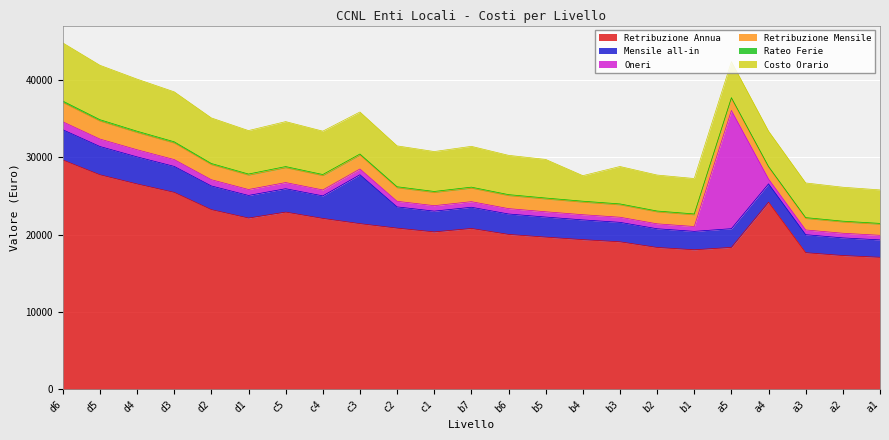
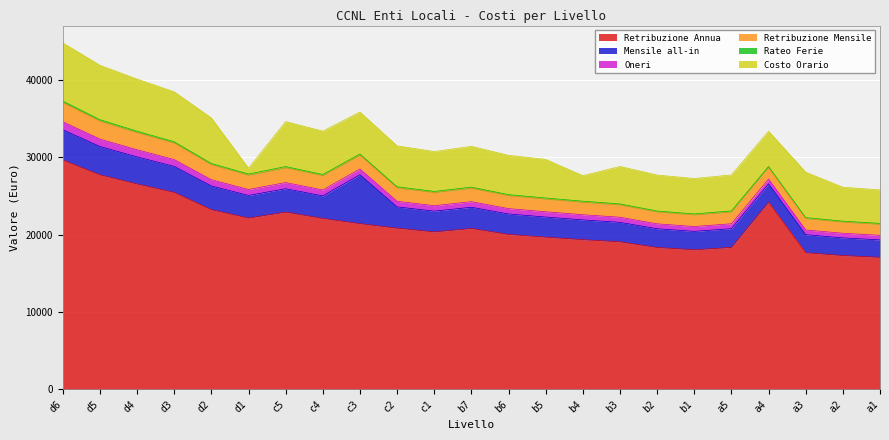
  {
    "Retribuzione Annua": {
      "d6": 30000,
      "d5": 28000,
      "d4": 27000,
      "d3": 25000,
      "d2": 23000,
      "d1": 22000,
      "c5": 23000,
      "c4": 22000,
      "c3": 21000,
      "c2": 21000,
      "c1": 20000,
      "b7": 21000,
      "b6": 20000,
      "b5": 20000,
      "b4": 19000,
      "b3": 19000,
      "b2": 18000,
      "b1": 18000,
      "a5": 18000,
      "a4": 24000,
      "a3": 18000,
      "a2": 17000,
      "a1": 17000
    },
    "Mensile all-in": {
      "d6": 4000,
      "d5": 4000,
      "d4": 4000,
      "d3": 3000,
      "d2": 3000,
      "d1": 3000,
      "c5": 3000,
      "c4": 3000,
      "c3": 6000,
      "c2": 3000,
      "c1": 3000,
      "b7": 3000,
      "b6": 3000,
      "b5": 3000,
      "b4": 3000,
      "b3": 3000,
      "b2": 2000,
      "b1": 2000,
      "a5": 2000,
      "a4": 2000,
      "a3": 2000,
      "a2": 2000,
      "a1": 2000
    },
    "Oneri": {
      "d6": 1000,
      "d5": 1000,
      "d4": 1000,
      "d3": 1000,
      "d2": 1000,
      "d1": 1000,
      "c5": 1000,
      "c4": 1000,
      "c3": 1000,
      "c2": 1000,
      "c1": 1000,
      "b7": 1000,
      "b6": 1000,
      "b5": 1000,
      "b4": 1000,
      "b3": 1000,
      "b2": 1000,
      "b1": 1000,
-     "a5": 15000,
+     "a5": 1000,
      "a4": 1000,
      "a3": 1000,
      "a2": 1000,
      "a1": 1000
    },
    "Costo Orario": {
      "d6": 8000,
      "d5": 7000,
      "d4": 7000,
      "d3": 6000,
      "d2": 6000,
-     "d1": 6000,
+     "d1": 1000,
      "c5": 6000,
      "c4": 6000,
      "c3": 5000,
      "c2": 5000,
      "c1": 5000,
      "b7": 5000,
      "b6": 5000,
      "b5": 5000,
      "b4": 3000,
      "b3": 5000,
      "b2": 5000,
      "b1": 5000,
      "a4": 5000,
-     "a3": 4000,
+     "a3": 6000,
      "a2": 4000,
      "a1": 4000
    }
  }
